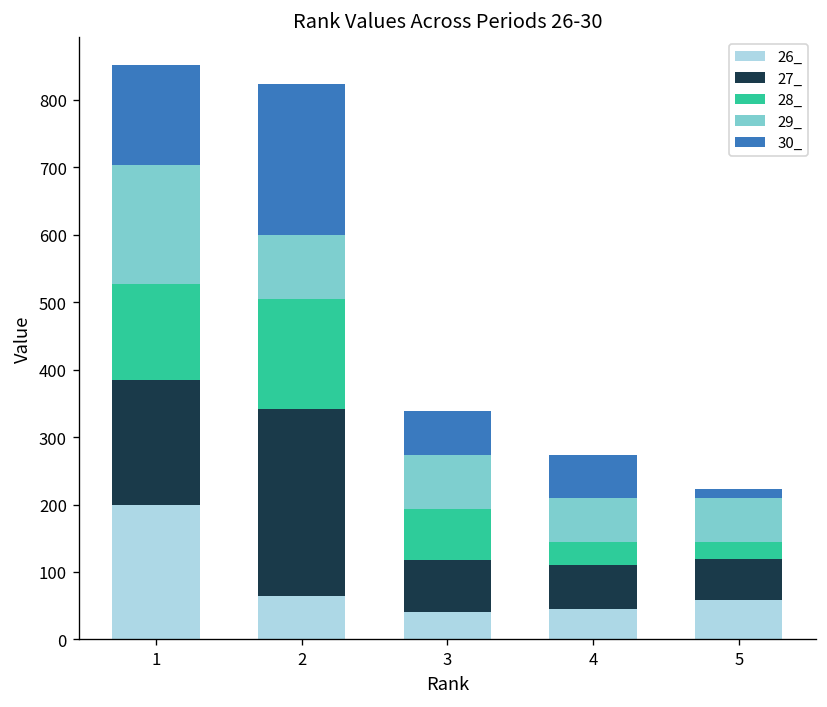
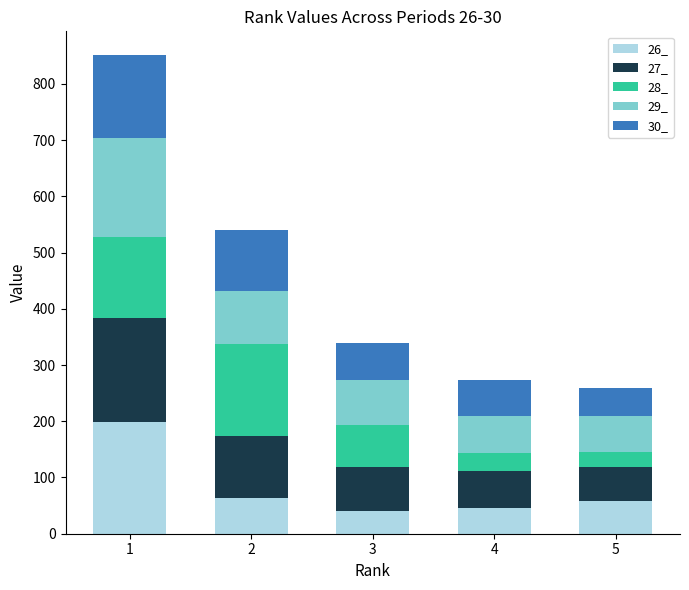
  {
    "27_": {
      "1": 190,
-     "2": 280,
+     "2": 110,
      "3": 80,
      "4": 70,
      "5": 60
    },
    "28_": {
      "1": 140,
      "2": 160,
      "3": 80,
      "4": 30,
      "5": 30
    },
    "30_": {
      "1": 150,
-     "2": 230,
+     "2": 110,
      "3": 70,
      "4": 70,
-     "5": 10
+     "5": 50
    }
  }
